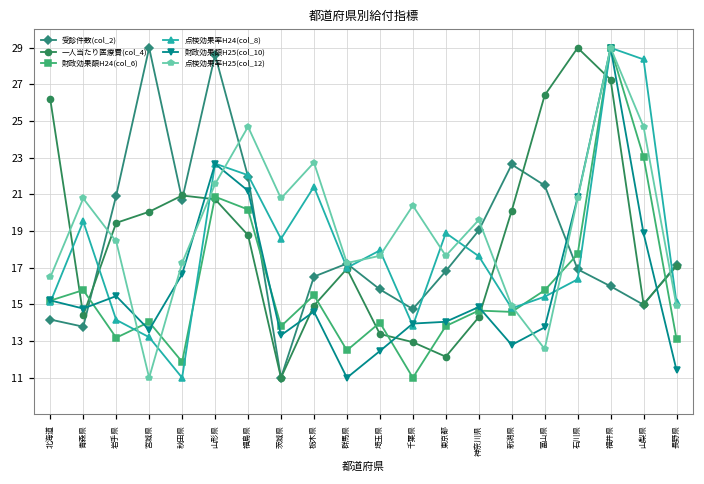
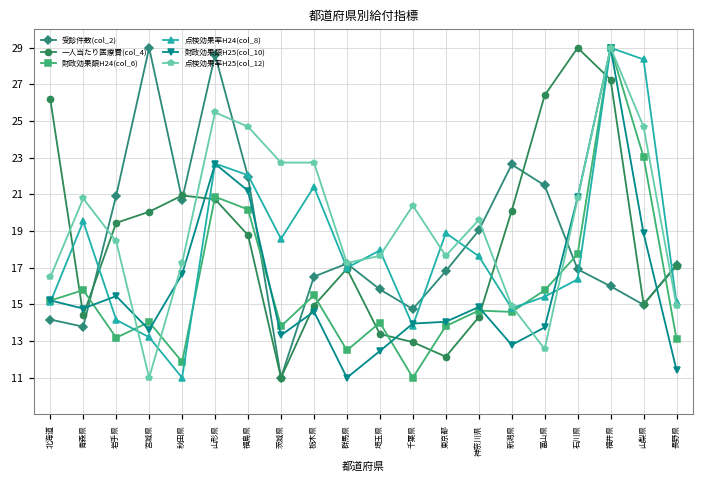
  {
    "点検効果率H25(col_12)": {
      "北海道": 16.5,
      "青森県": 20.8,
      "岩手県": 18.4,
      "宮城県": 11.0,
      "秋田県": 17.3,
-     "山形県": 21.6,
+     "山形県": 25.5,
      "福島県": 24.7,
-     "茨城県": 20.8,
+     "茨城県": 22.7,
      "栃木県": 22.7,
      "埼玉県": 17.7,
      "千葉県": 20.4,
      "東京都": 17.7,
      "神奈川県": 19.6,
      "富山県": 12.6,
      "山梨県": 24.7,
      "長野県": 14.9
    }
  }
